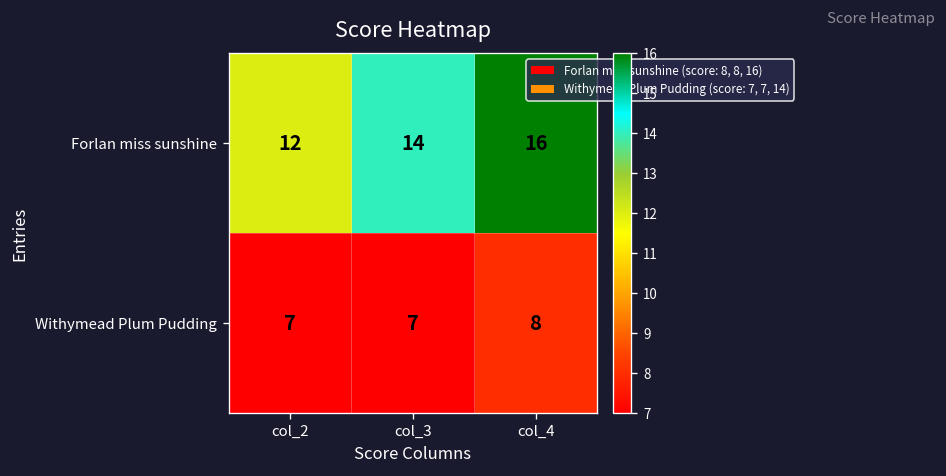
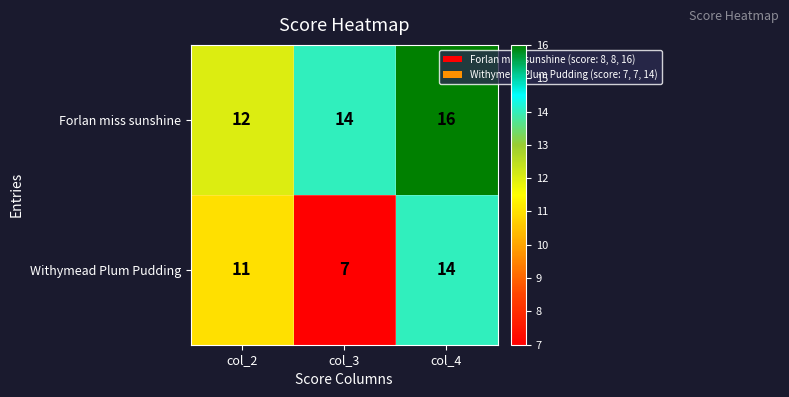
  {
    "Forlan miss sunshine": {
      "col_2": 12,
      "col_3": 14,
      "col_4": 16
    },
    "Withymead Plum Pudding": {
-     "col_2": 7,
+     "col_2": 11,
      "col_3": 7,
-     "col_4": 8
+     "col_4": 14
    }
  }
